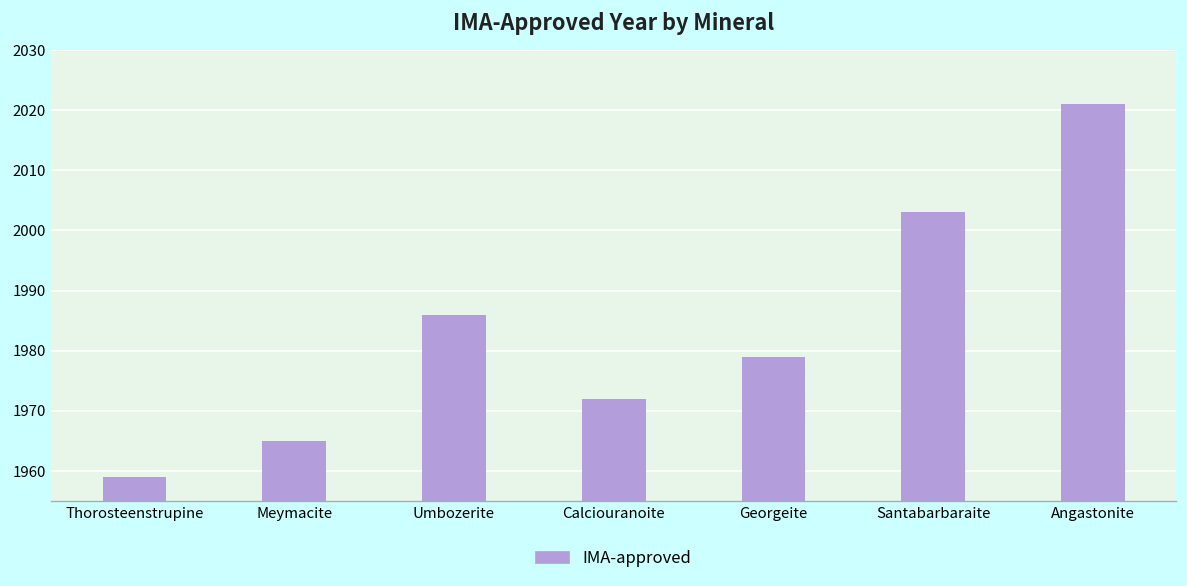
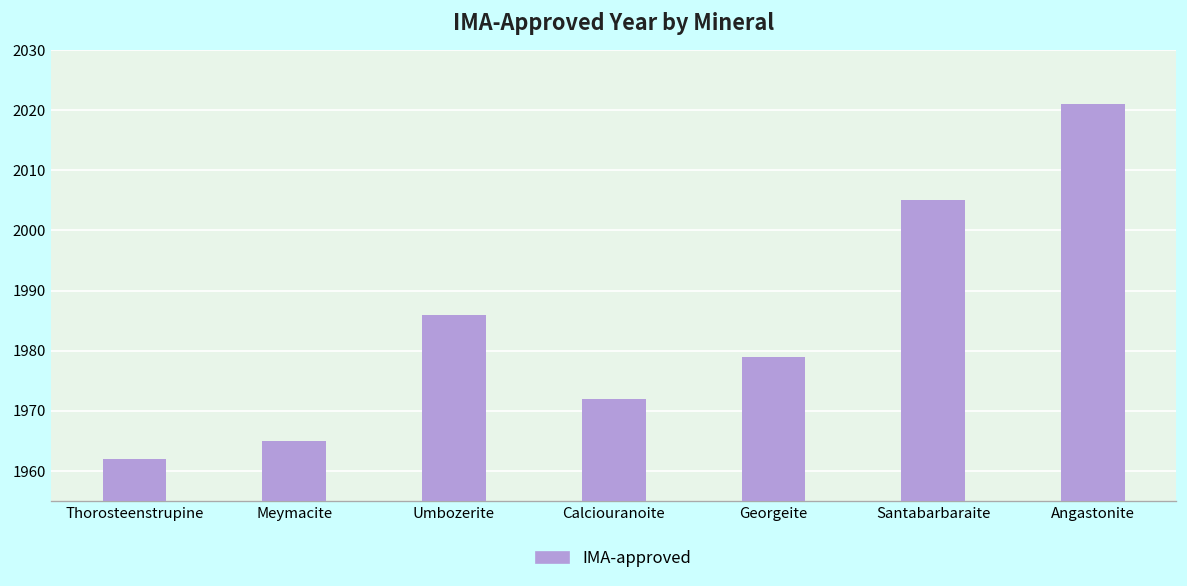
  {
-   "Thorosteenstrupine": 1959,
+   "Thorosteenstrupine": 1962,
    "Meymacite": 1965,
    "Umbozerite": 1986,
    "Calciouranoite": 1972,
    "Georgeite": 1979,
-   "Santabarbaraite": 2003,
+   "Santabarbaraite": 2005,
    "Angastonite": 2021
  }
